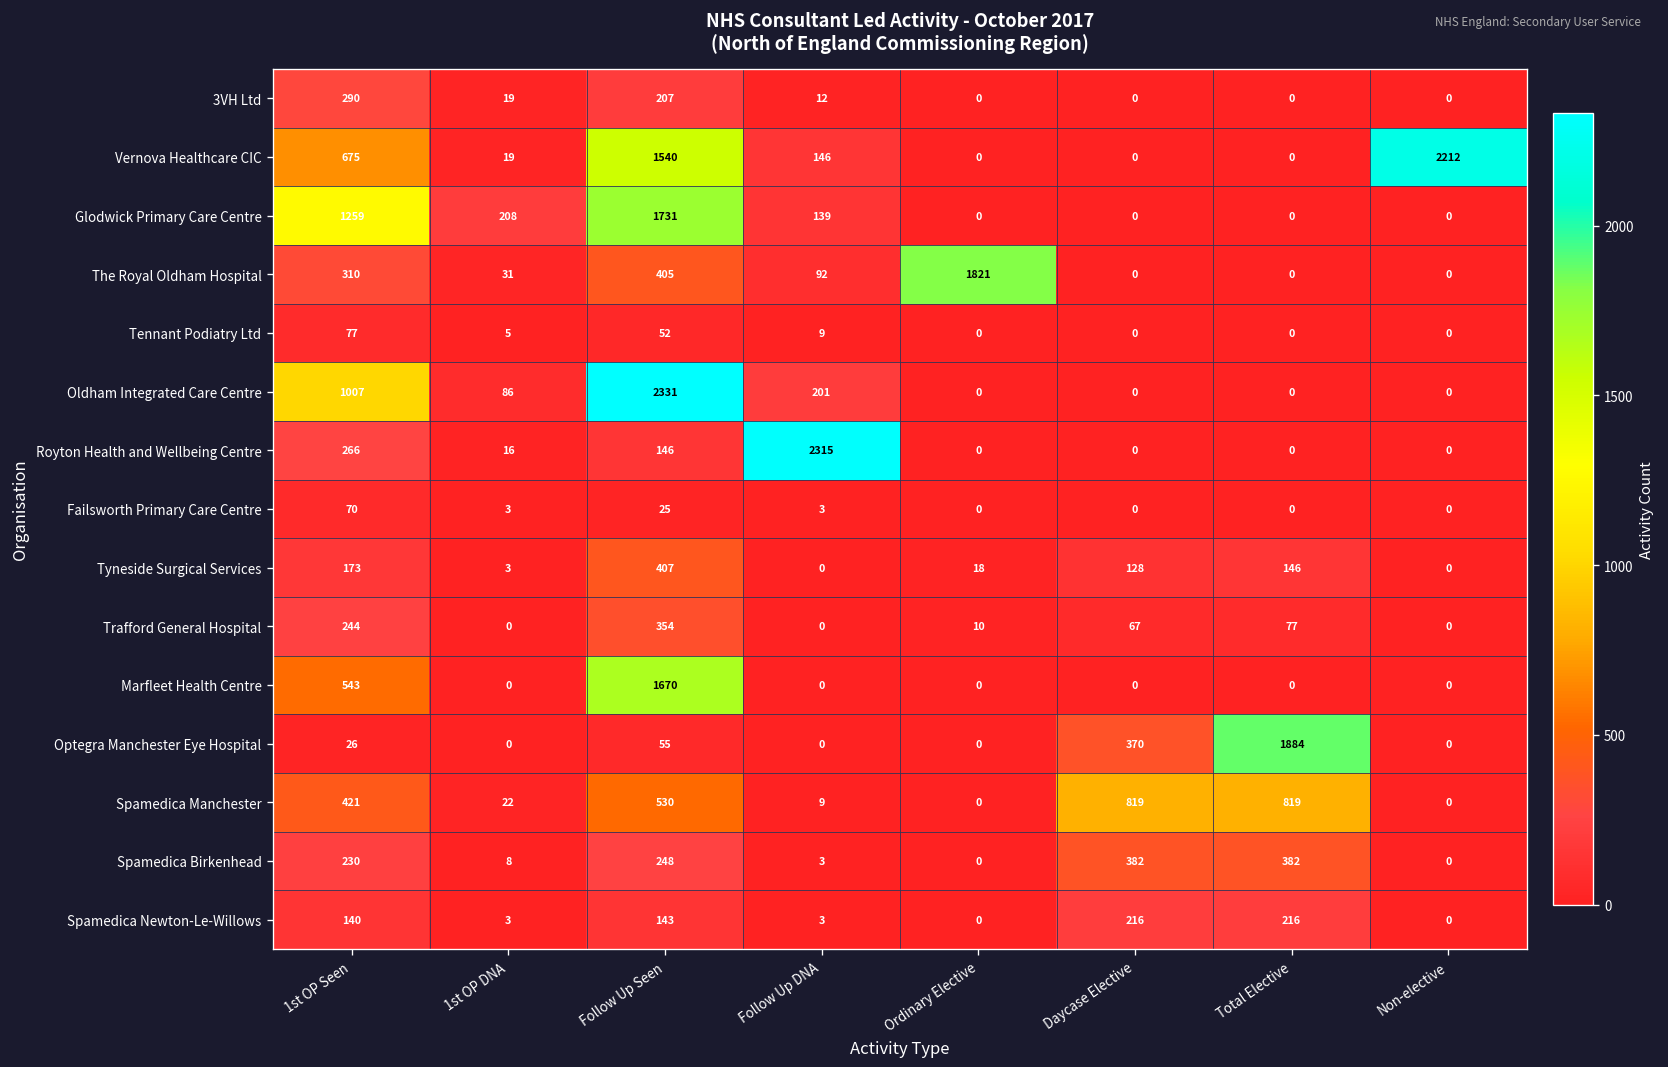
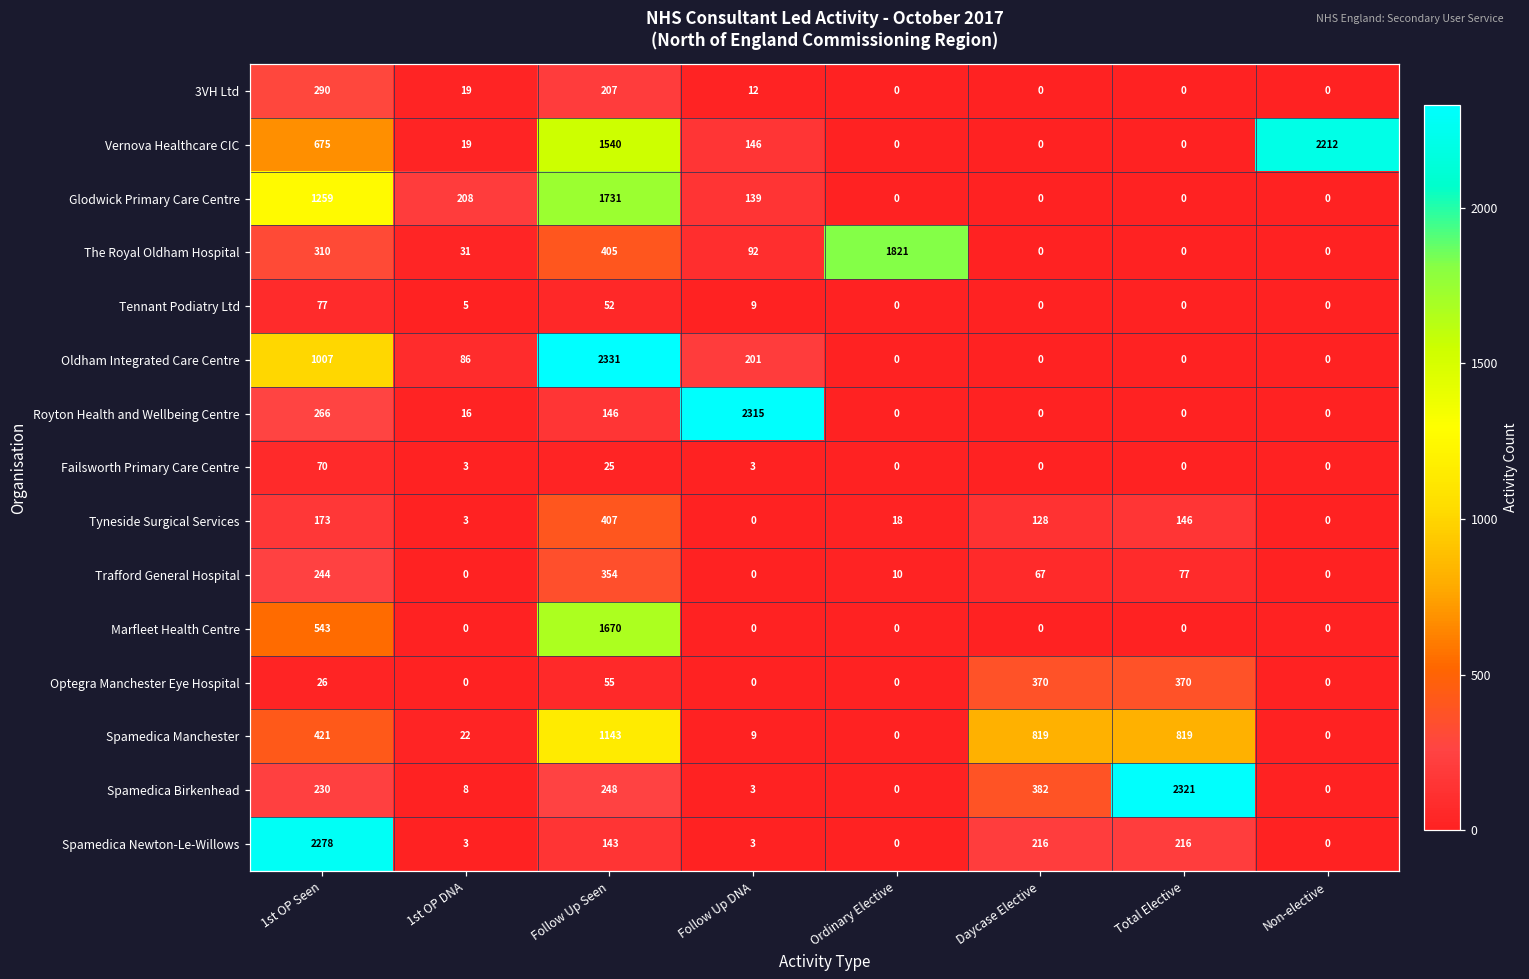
  {
    "3VH Ltd": {
      "1st OP Seen": 290,
      "1st OP DNA": 19,
      "Follow Up Seen": 207,
      "Follow Up DNA": 12,
      "Ordinary Elective": 0,
      "Daycase Elective": 0,
      "Total Elective": 0,
      "Non-elective": 0
    },
    "Vernova Healthcare CIC": {
      "1st OP Seen": 675,
      "1st OP DNA": 19,
      "Follow Up Seen": 1540,
      "Follow Up DNA": 146,
      "Ordinary Elective": 0,
      "Daycase Elective": 0,
      "Total Elective": 0,
      "Non-elective": 2212
    },
    "Glodwick Primary Care Centre": {
      "1st OP Seen": 1259,
      "1st OP DNA": 208,
      "Follow Up Seen": 1731,
      "Follow Up DNA": 139,
      "Ordinary Elective": 0,
      "Daycase Elective": 0,
      "Total Elective": 0,
      "Non-elective": 0
    },
    "The Royal Oldham Hospital": {
      "1st OP Seen": 310,
      "1st OP DNA": 31,
      "Follow Up Seen": 405,
      "Follow Up DNA": 92,
      "Ordinary Elective": 1821,
      "Daycase Elective": 0,
      "Total Elective": 0,
      "Non-elective": 0
    },
    "Tennant Podiatry Ltd": {
      "1st OP Seen": 77,
      "1st OP DNA": 5,
      "Follow Up Seen": 52,
      "Follow Up DNA": 9,
      "Ordinary Elective": 0,
      "Daycase Elective": 0,
      "Total Elective": 0,
      "Non-elective": 0
    },
    "Oldham Integrated Care Centre": {
      "1st OP Seen": 1007,
      "1st OP DNA": 86,
      "Follow Up Seen": 2331,
      "Follow Up DNA": 201,
      "Ordinary Elective": 0,
      "Daycase Elective": 0,
      "Total Elective": 0,
      "Non-elective": 0
    },
    "Royton Health and Wellbeing Centre": {
      "1st OP Seen": 266,
      "1st OP DNA": 16,
      "Follow Up Seen": 146,
      "Follow Up DNA": 2315,
      "Ordinary Elective": 0,
      "Daycase Elective": 0,
      "Total Elective": 0,
      "Non-elective": 0
    },
    "Failsworth Primary Care Centre": {
      "1st OP Seen": 70,
      "1st OP DNA": 3,
      "Follow Up Seen": 25,
      "Follow Up DNA": 3,
      "Ordinary Elective": 0,
      "Daycase Elective": 0,
      "Total Elective": 0,
      "Non-elective": 0
    },
    "Tyneside Surgical Services": {
      "1st OP Seen": 173,
      "1st OP DNA": 3,
      "Follow Up Seen": 407,
      "Follow Up DNA": 0,
      "Ordinary Elective": 18,
      "Daycase Elective": 128,
      "Total Elective": 146,
      "Non-elective": 0
    },
    "Trafford General Hospital": {
      "1st OP Seen": 244,
      "1st OP DNA": 0,
      "Follow Up Seen": 354,
      "Follow Up DNA": 0,
      "Ordinary Elective": 10,
      "Daycase Elective": 67,
      "Total Elective": 77,
      "Non-elective": 0
    },
    "Marfleet Health Centre": {
      "1st OP Seen": 543,
      "1st OP DNA": 0,
      "Follow Up Seen": 1670,
      "Follow Up DNA": 0,
      "Ordinary Elective": 0,
      "Daycase Elective": 0,
      "Total Elective": 0,
      "Non-elective": 0
    },
    "Optegra Manchester Eye Hospital": {
      "1st OP Seen": 26,
      "1st OP DNA": 0,
      "Follow Up Seen": 55,
      "Follow Up DNA": 0,
      "Ordinary Elective": 0,
      "Daycase Elective": 370,
-     "Total Elective": 1884,
+     "Total Elective": 370,
      "Non-elective": 0
    },
    "Spamedica Manchester": {
      "1st OP Seen": 421,
      "1st OP DNA": 22,
-     "Follow Up Seen": 530,
+     "Follow Up Seen": 1143,
      "Follow Up DNA": 9,
      "Ordinary Elective": 0,
      "Daycase Elective": 819,
      "Total Elective": 819,
      "Non-elective": 0
    },
    "Spamedica Birkenhead": {
      "1st OP Seen": 230,
      "1st OP DNA": 8,
      "Follow Up Seen": 248,
      "Follow Up DNA": 3,
      "Ordinary Elective": 0,
      "Daycase Elective": 382,
-     "Total Elective": 382,
+     "Total Elective": 2321,
      "Non-elective": 0
    },
    "Spamedica Newton-Le-Willows": {
-     "1st OP Seen": 140,
+     "1st OP Seen": 2278,
      "1st OP DNA": 3,
      "Follow Up Seen": 143,
      "Follow Up DNA": 3,
      "Ordinary Elective": 0,
      "Daycase Elective": 216,
      "Total Elective": 216,
      "Non-elective": 0
    }
  }
